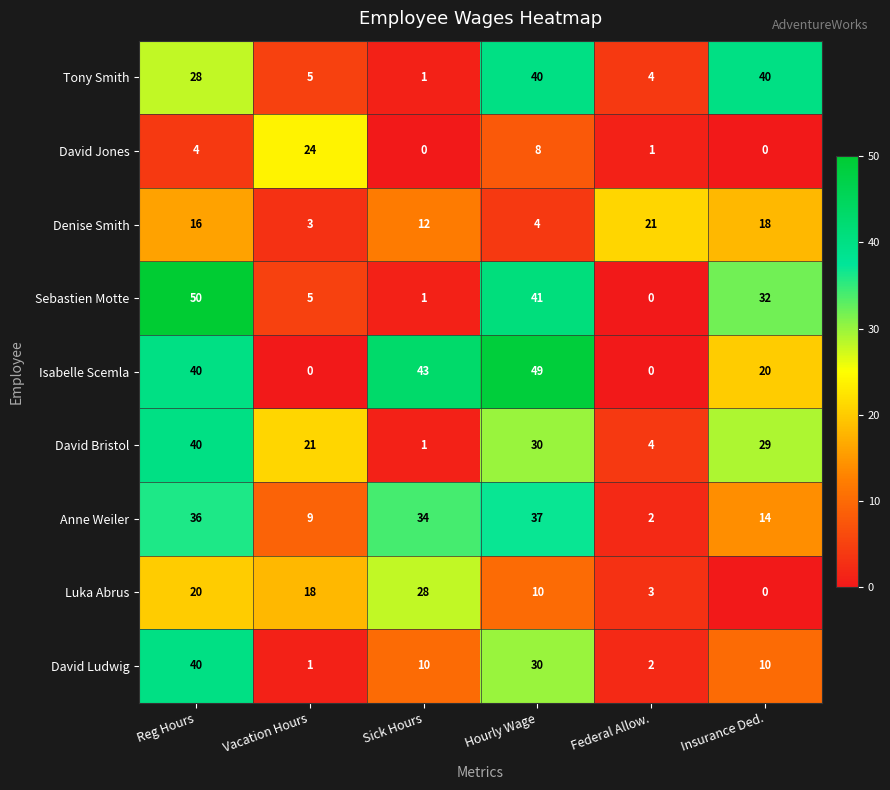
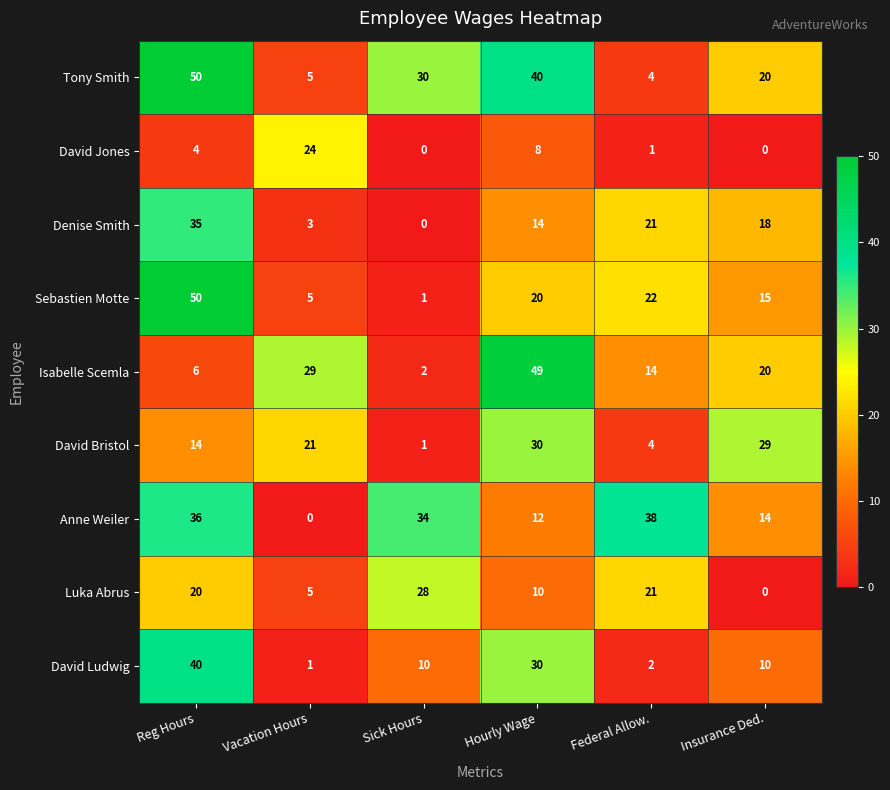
  {
    "Tony Smith": {
-     "Reg Hours": 28,
+     "Reg Hours": 50,
      "Vacation Hours": 5,
-     "Sick Hours": 1,
+     "Sick Hours": 30,
      "Hourly Wage": 40,
      "Federal Allow.": 4,
-     "Insurance Ded.": 40
+     "Insurance Ded.": 20
    },
    "David Jones": {
      "Reg Hours": 4,
      "Vacation Hours": 24,
      "Sick Hours": 0,
      "Hourly Wage": 8,
      "Federal Allow.": 1,
      "Insurance Ded.": 0
    },
    "Denise Smith": {
-     "Reg Hours": 16,
+     "Reg Hours": 35,
      "Vacation Hours": 3,
-     "Sick Hours": 12,
-     "Hourly Wage": 4,
+     "Sick Hours": 0,
+     "Hourly Wage": 14,
      "Federal Allow.": 21,
      "Insurance Ded.": 18
    },
    "Sebastien Motte": {
      "Reg Hours": 50,
      "Vacation Hours": 5,
      "Sick Hours": 1,
-     "Hourly Wage": 41,
-     "Federal Allow.": 0,
-     "Insurance Ded.": 32
+     "Hourly Wage": 20,
+     "Federal Allow.": 22,
+     "Insurance Ded.": 15
    },
    "Isabelle Scemla": {
-     "Reg Hours": 40,
-     "Vacation Hours": 0,
-     "Sick Hours": 43,
+     "Reg Hours": 6,
+     "Vacation Hours": 29,
+     "Sick Hours": 2,
      "Hourly Wage": 49,
-     "Federal Allow.": 0,
+     "Federal Allow.": 14,
      "Insurance Ded.": 20
    },
    "David Bristol": {
-     "Reg Hours": 40,
+     "Reg Hours": 14,
      "Vacation Hours": 21,
      "Sick Hours": 1,
      "Hourly Wage": 30,
      "Federal Allow.": 4,
      "Insurance Ded.": 29
    },
    "Anne Weiler": {
      "Reg Hours": 36,
-     "Vacation Hours": 9,
+     "Vacation Hours": 0,
      "Sick Hours": 34,
-     "Hourly Wage": 37,
-     "Federal Allow.": 2,
+     "Hourly Wage": 12,
+     "Federal Allow.": 38,
      "Insurance Ded.": 14
    },
    "Luka Abrus": {
      "Reg Hours": 20,
-     "Vacation Hours": 18,
+     "Vacation Hours": 5,
      "Sick Hours": 28,
      "Hourly Wage": 10,
-     "Federal Allow.": 3,
+     "Federal Allow.": 21,
      "Insurance Ded.": 0
    },
    "David Ludwig": {
      "Reg Hours": 40,
      "Vacation Hours": 1,
      "Sick Hours": 10,
      "Hourly Wage": 30,
      "Federal Allow.": 2,
      "Insurance Ded.": 10
    }
  }
